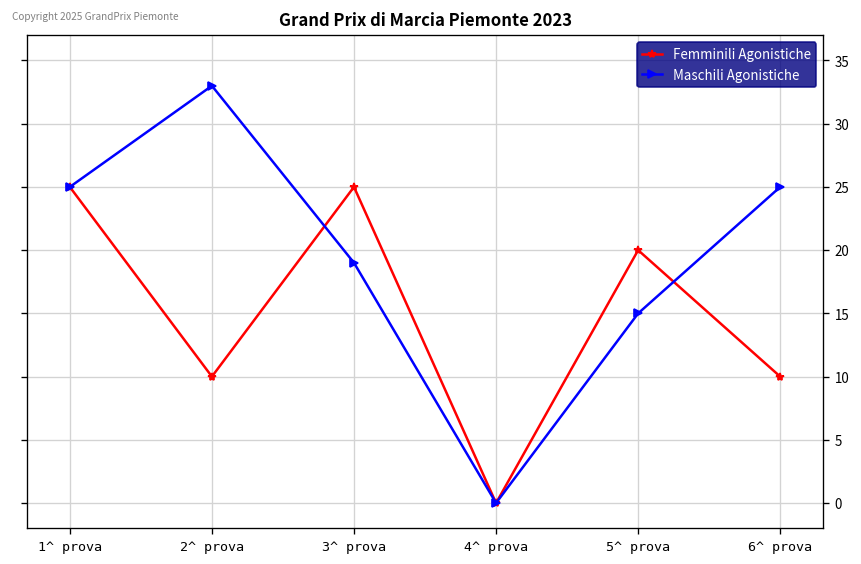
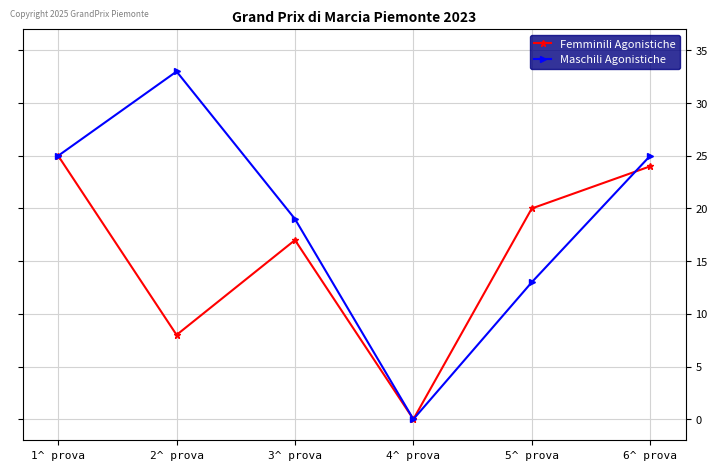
  {
    "Femminili Agonistiche": {
-     "2^ prova": 10,
-     "3^ prova": 25,
+     "2^ prova": 8,
+     "3^ prova": 17,
      "5^ prova": 20,
-     "6^ prova": 10
+     "6^ prova": 24
    },
    "Maschili Agonistiche": {
      "2^ prova": 33,
      "3^ prova": 19,
-     "5^ prova": 15,
+     "5^ prova": 13,
      "6^ prova": 25
    }
  }
